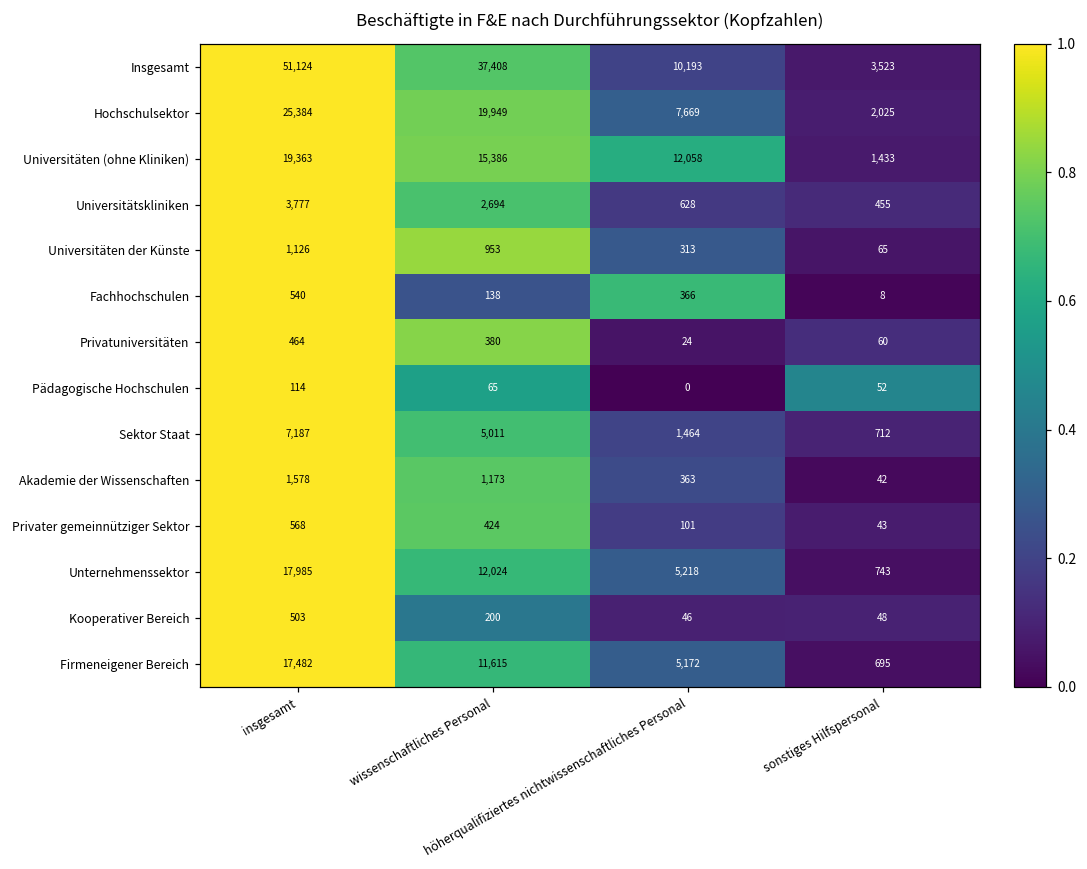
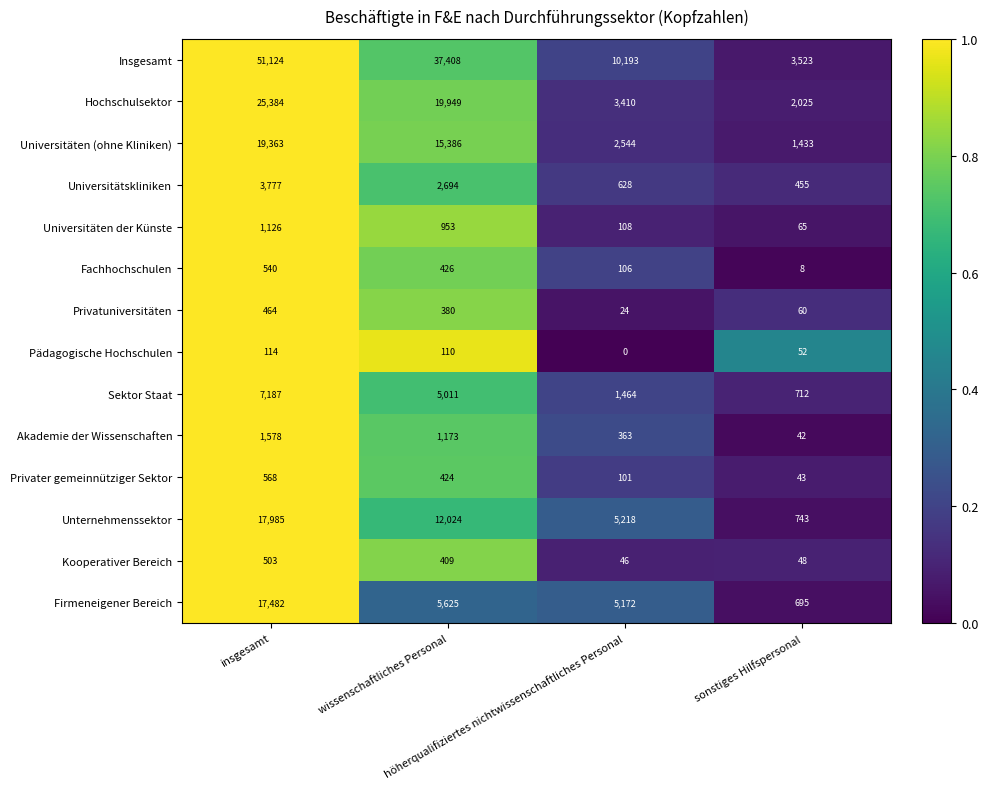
  {
    "Insgesamt": {
      "insgesamt": "51,124",
      "wissenschaftliches Personal": "37,408",
      "höherqualifiziertes nichtwissenschaftliches Personal": "10,193",
      "sonstiges Hilfspersonal": "3,523"
    },
    "Hochschulsektor": {
      "insgesamt": "25,384",
      "wissenschaftliches Personal": "19,949",
-     "höherqualifiziertes nichtwissenschaftliches Personal": "7,669",
+     "höherqualifiziertes nichtwissenschaftliches Personal": "3,410",
      "sonstiges Hilfspersonal": "2,025"
    },
    "Universitäten (ohne Kliniken)": {
      "insgesamt": "19,363",
      "wissenschaftliches Personal": "15,386",
-     "höherqualifiziertes nichtwissenschaftliches Personal": "12,058",
+     "höherqualifiziertes nichtwissenschaftliches Personal": "2,544",
      "sonstiges Hilfspersonal": "1,433"
    },
    "Universitätskliniken": {
      "insgesamt": "3,777",
      "wissenschaftliches Personal": "2,694",
      "höherqualifiziertes nichtwissenschaftliches Personal": "628",
      "sonstiges Hilfspersonal": "455"
    },
    "Universitäten der Künste": {
      "insgesamt": "1,126",
      "wissenschaftliches Personal": "953",
-     "höherqualifiziertes nichtwissenschaftliches Personal": "313",
+     "höherqualifiziertes nichtwissenschaftliches Personal": "108",
      "sonstiges Hilfspersonal": "65"
    },
    "Fachhochschulen": {
      "insgesamt": "540",
-     "wissenschaftliches Personal": "138",
-     "höherqualifiziertes nichtwissenschaftliches Personal": "366",
+     "wissenschaftliches Personal": "426",
+     "höherqualifiziertes nichtwissenschaftliches Personal": "106",
      "sonstiges Hilfspersonal": "8"
    },
    "Privatuniversitäten": {
      "insgesamt": "464",
      "wissenschaftliches Personal": "380",
      "höherqualifiziertes nichtwissenschaftliches Personal": "24",
      "sonstiges Hilfspersonal": "60"
    },
    "Pädagogische Hochschulen": {
      "insgesamt": "114",
-     "wissenschaftliches Personal": "65",
+     "wissenschaftliches Personal": "110",
      "höherqualifiziertes nichtwissenschaftliches Personal": "0",
      "sonstiges Hilfspersonal": "52"
    },
    "Sektor Staat": {
      "insgesamt": "7,187",
      "wissenschaftliches Personal": "5,011",
      "höherqualifiziertes nichtwissenschaftliches Personal": "1,464",
      "sonstiges Hilfspersonal": "712"
    },
    "Akademie der Wissenschaften": {
      "insgesamt": "1,578",
      "wissenschaftliches Personal": "1,173",
      "höherqualifiziertes nichtwissenschaftliches Personal": "363",
      "sonstiges Hilfspersonal": "42"
    },
    "Privater gemeinnütziger Sektor": {
      "insgesamt": "568",
      "wissenschaftliches Personal": "424",
      "höherqualifiziertes nichtwissenschaftliches Personal": "101",
      "sonstiges Hilfspersonal": "43"
    },
    "Unternehmenssektor": {
      "insgesamt": "17,985",
      "wissenschaftliches Personal": "12,024",
      "höherqualifiziertes nichtwissenschaftliches Personal": "5,218",
      "sonstiges Hilfspersonal": "743"
    },
    "Kooperativer Bereich": {
      "insgesamt": "503",
-     "wissenschaftliches Personal": "200",
+     "wissenschaftliches Personal": "409",
      "höherqualifiziertes nichtwissenschaftliches Personal": "46",
      "sonstiges Hilfspersonal": "48"
    },
    "Firmeneigener Bereich": {
      "insgesamt": "17,482",
-     "wissenschaftliches Personal": "11,615",
+     "wissenschaftliches Personal": "5,625",
      "höherqualifiziertes nichtwissenschaftliches Personal": "5,172",
      "sonstiges Hilfspersonal": "695"
    }
  }
